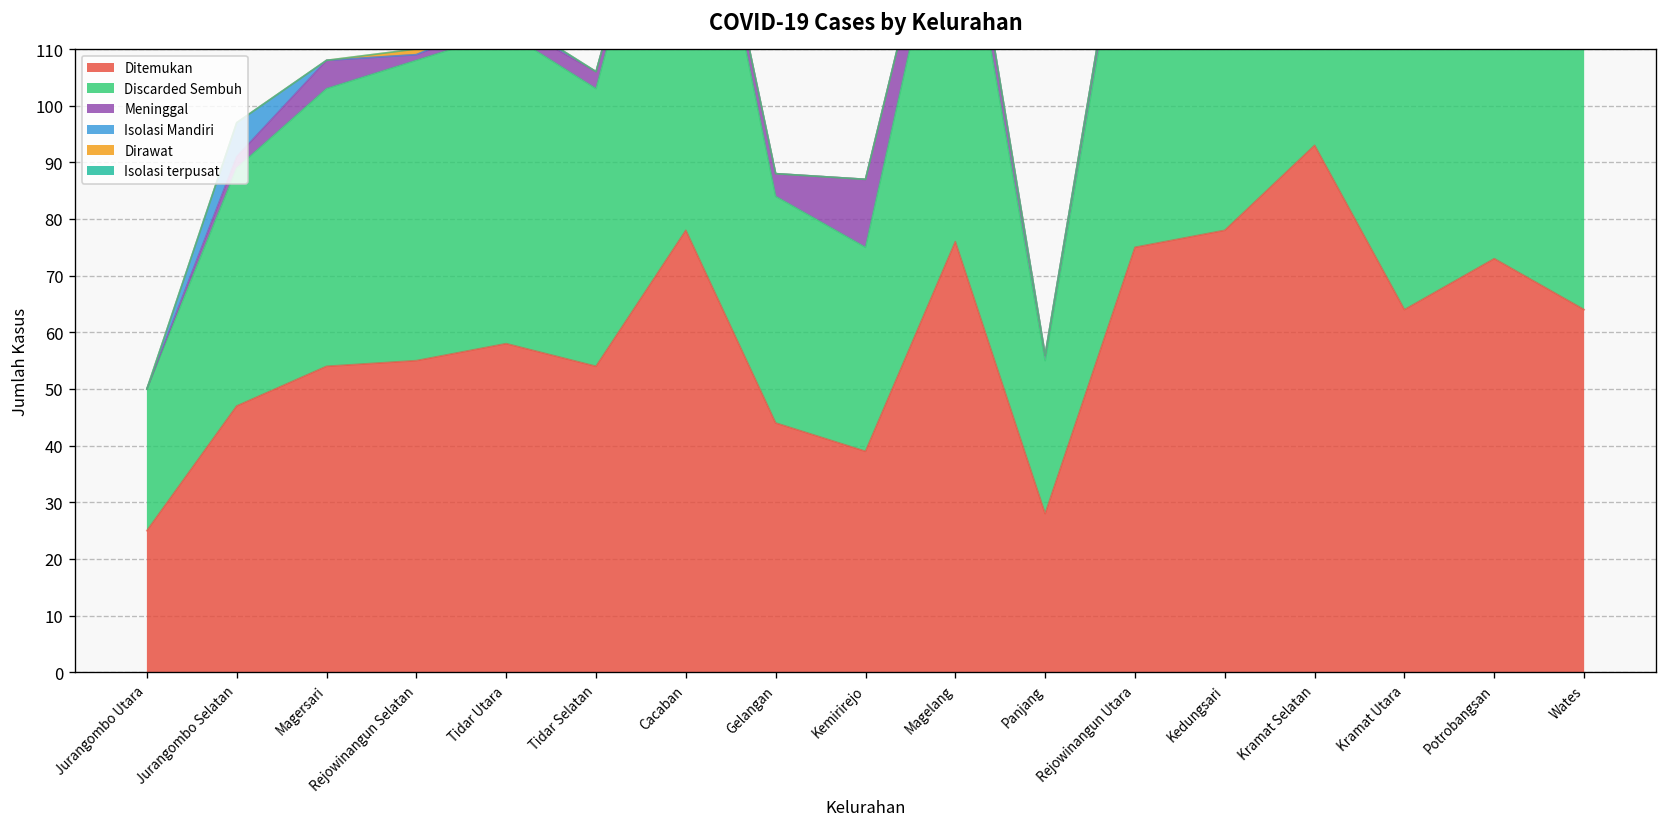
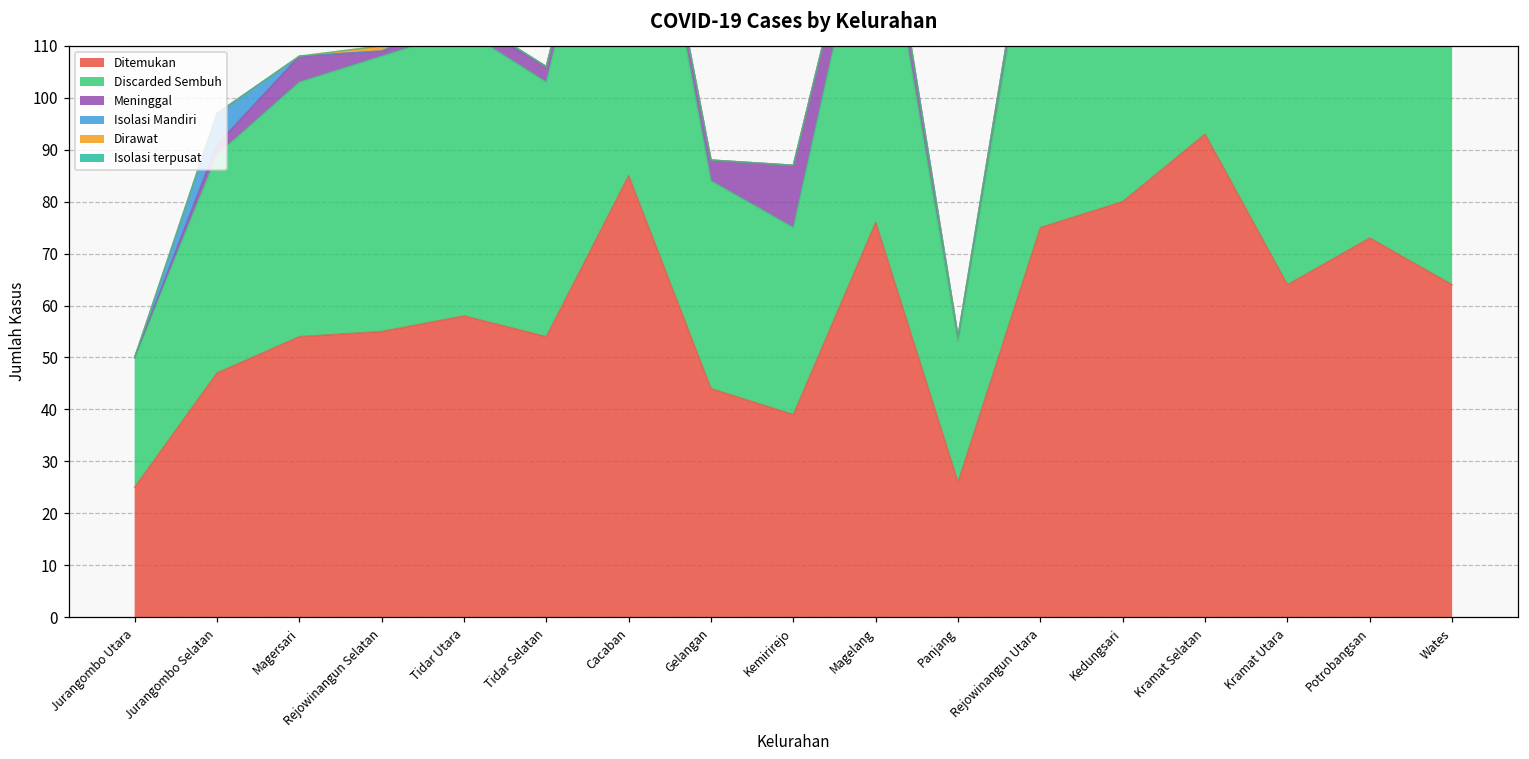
  {
    "Ditemukan": {
      "Jurangombo Utara": 25,
      "Jurangombo Selatan": 47,
      "Magersari": 54,
      "Rejowinangun Selatan": 55,
      "Tidar Utara": 58,
      "Tidar Selatan": 54,
-     "Cacaban": 78,
+     "Cacaban": 85,
      "Gelangan": 44,
      "Kemirirejo": 39,
      "Magelang": 76,
-     "Panjang": 28,
+     "Panjang": 26,
      "Rejowinangun Utara": 75,
-     "Kedungsari": 78,
+     "Kedungsari": 80,
      "Kramat Selatan": 93,
      "Kramat Utara": 64,
      "Potrobangsan": 73,
      "Wates": 64
    }
  }
